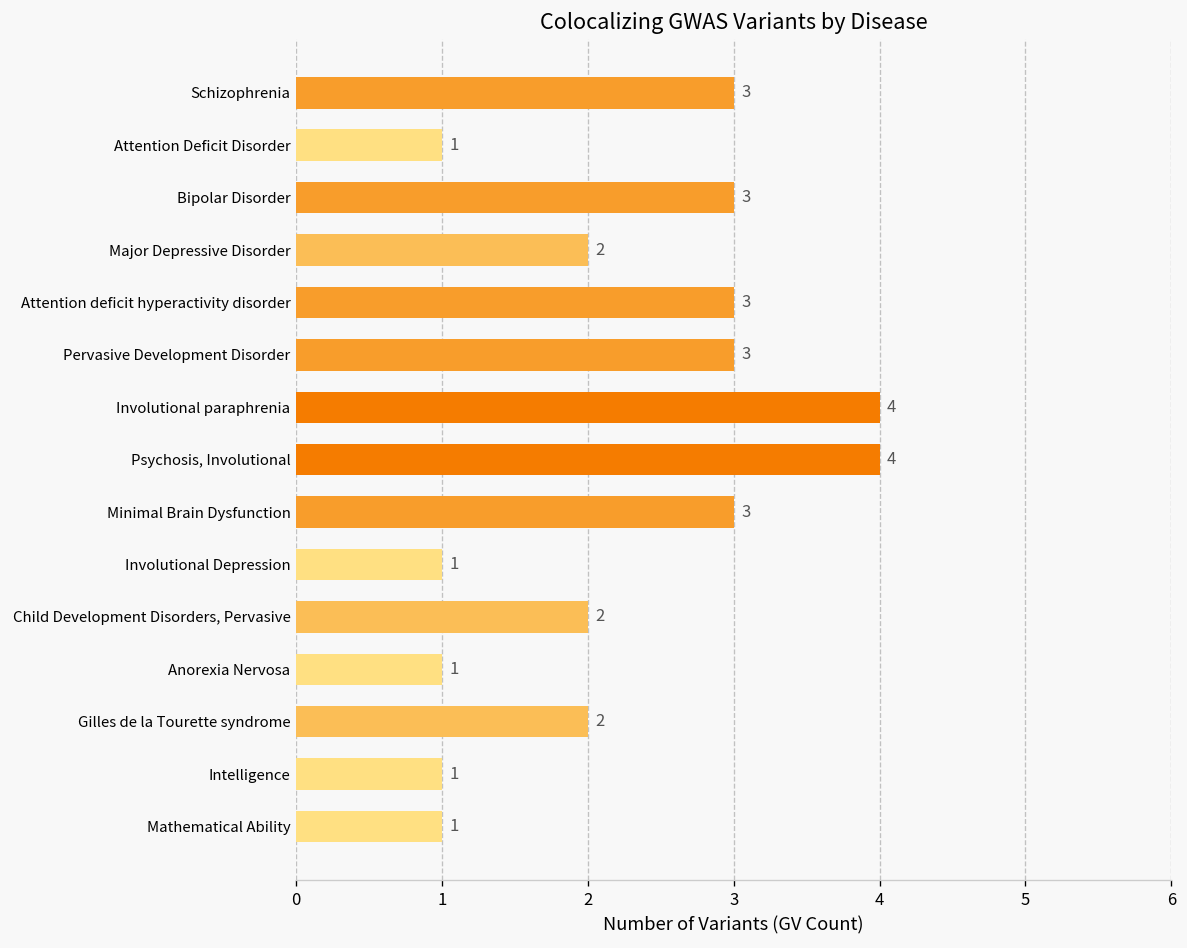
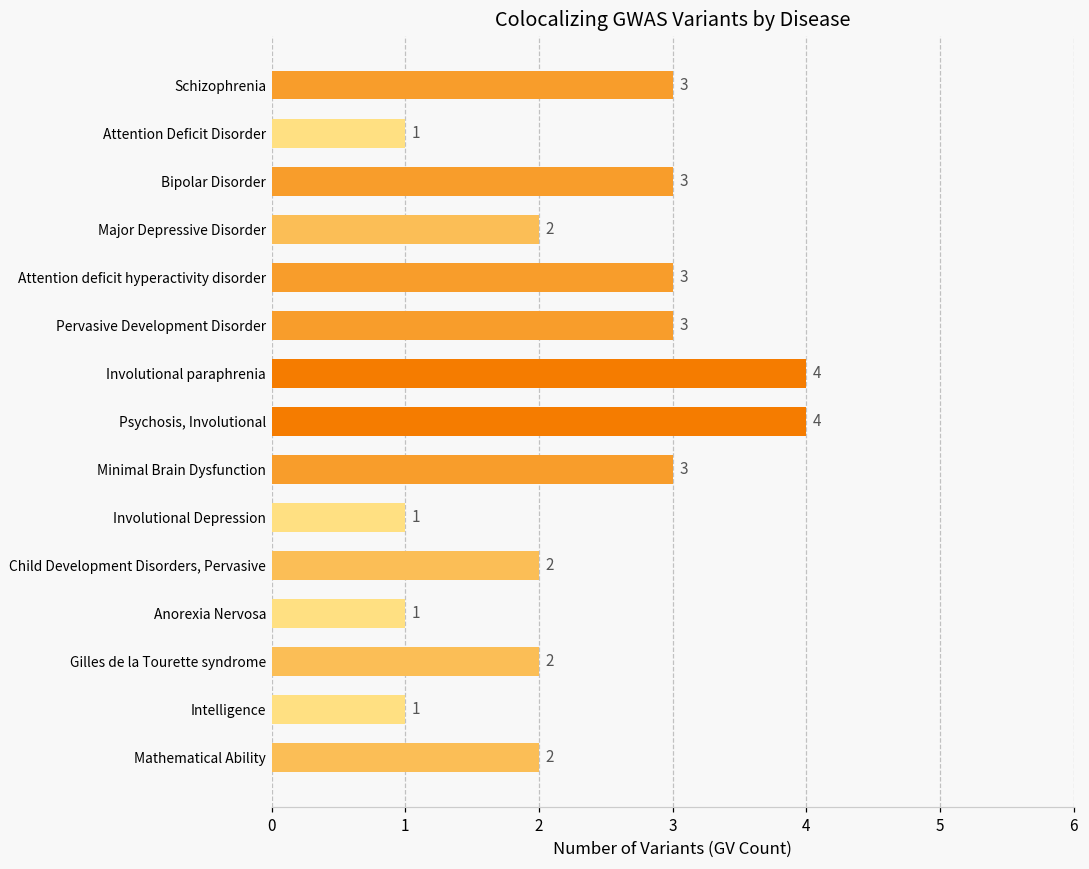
  {
    "Schizophrenia": 3,
    "Attention Deficit Disorder": 1,
    "Bipolar Disorder": 3,
    "Major Depressive Disorder": 2,
    "Attention deficit hyperactivity disorder": 3,
    "Pervasive Development Disorder": 3,
    "Involutional paraphrenia": 4,
    "Psychosis, Involutional": 4,
    "Minimal Brain Dysfunction": 3,
    "Involutional Depression": 1,
    "Child Development Disorders, Pervasive": 2,
    "Anorexia Nervosa": 1,
    "Gilles de la Tourette syndrome": 2,
    "Intelligence": 1,
-   "Mathematical Ability": 1
+   "Mathematical Ability": 2
  }
